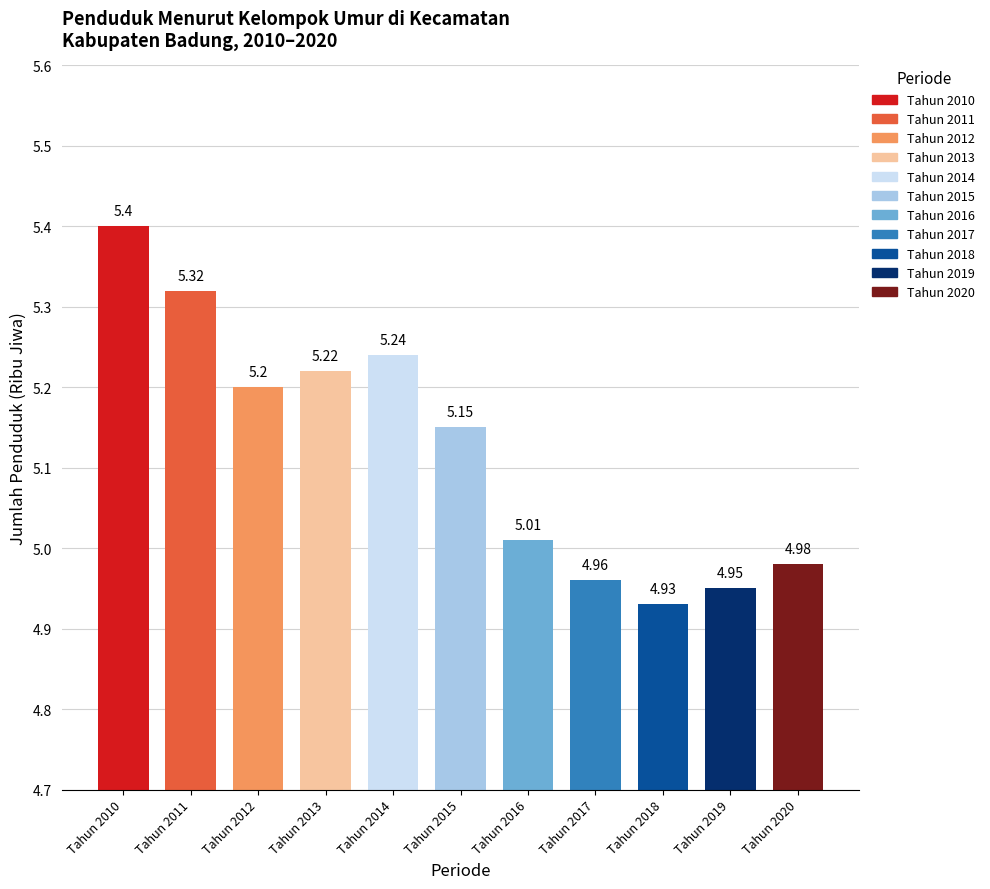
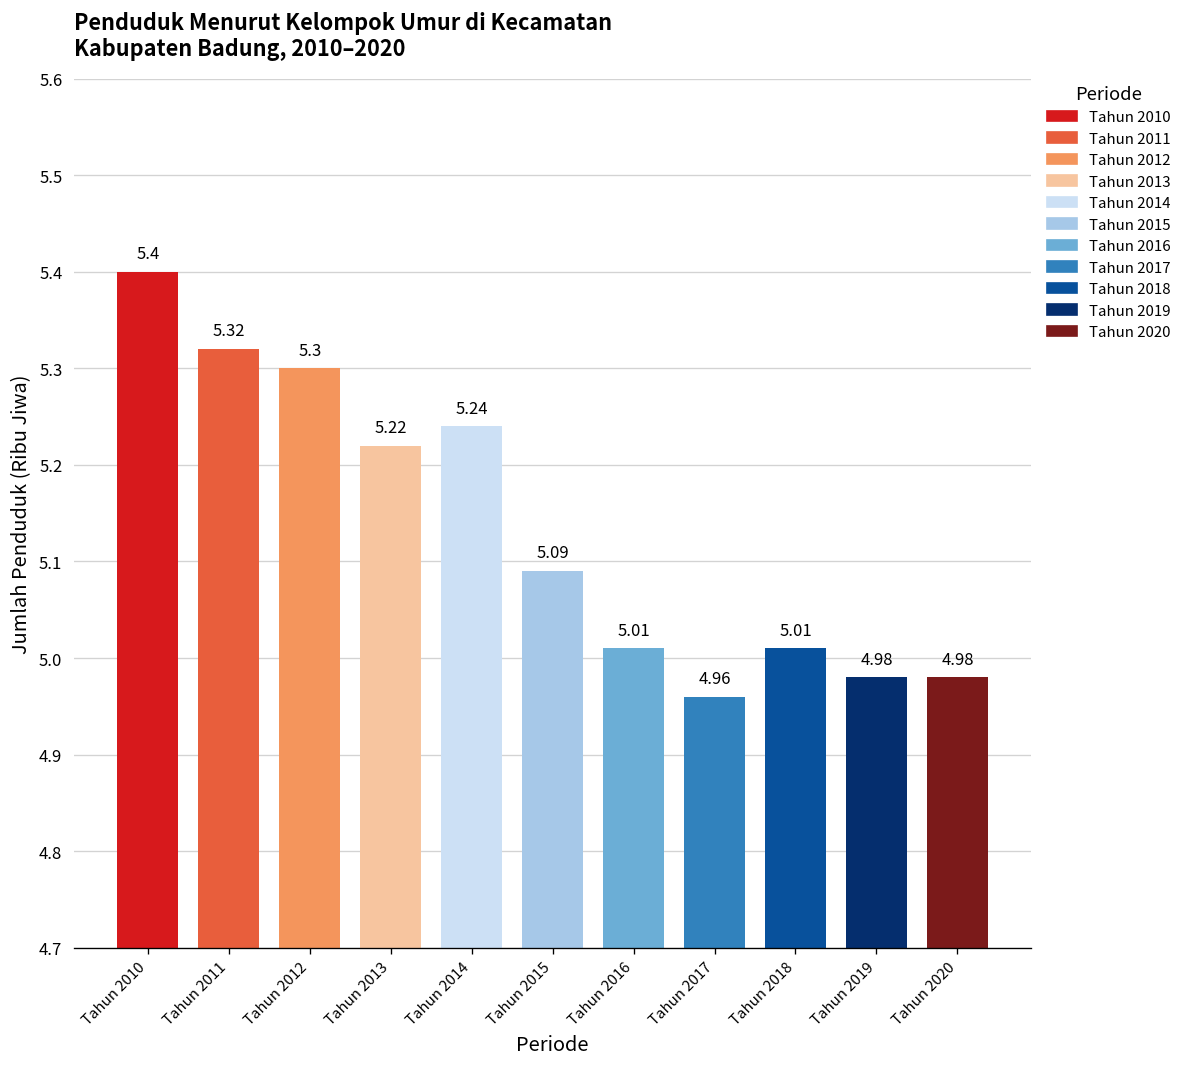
  {
    "Tahun 2010": 5.4,
    "Tahun 2011": 5.32,
-   "Tahun 2012": 5.2,
+   "Tahun 2012": 5.3,
    "Tahun 2013": 5.22,
    "Tahun 2014": 5.24,
-   "Tahun 2015": 5.15,
+   "Tahun 2015": 5.09,
    "Tahun 2016": 5.01,
    "Tahun 2017": 4.96,
-   "Tahun 2018": 4.93,
-   "Tahun 2019": 4.95,
+   "Tahun 2018": 5.01,
+   "Tahun 2019": 4.98,
    "Tahun 2020": 4.98
  }
